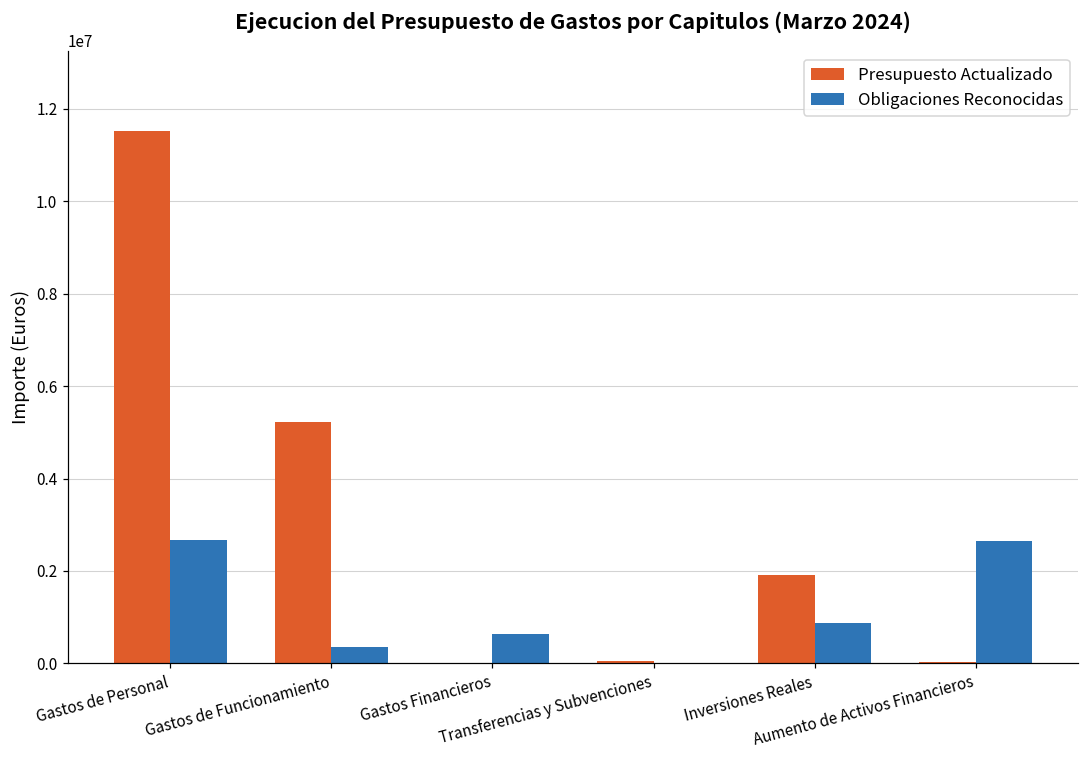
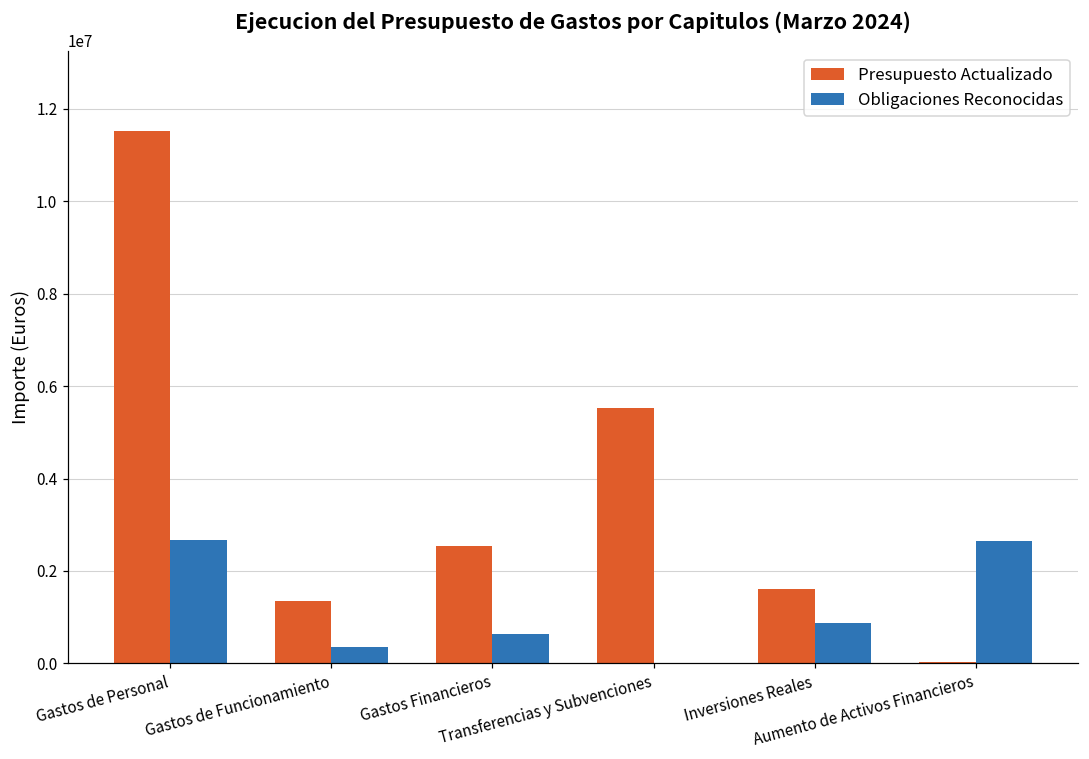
  {
    "Presupuesto Actualizado": {
      "Gastos de Personal": 11500000,
-     "Gastos de Funcionamiento": 5200000,
-     "Gastos Financieros": 0,
-     "Transferencias y Subvenciones": 0,
-     "Inversiones Reales": 1900000
+     "Gastos de Funcionamiento": 1300000,
+     "Gastos Financieros": 2500000,
+     "Transferencias y Subvenciones": 5500000,
+     "Inversiones Reales": 1600000
    },
    "Obligaciones Reconocidas": {
      "Gastos de Personal": 2700000,
      "Gastos de Funcionamiento": 400000,
      "Gastos Financieros": 600000,
      "Transferencias y Subvenciones": 0,
      "Inversiones Reales": 900000,
      "Aumento de Activos Financieros": 2700000
    }
  }
